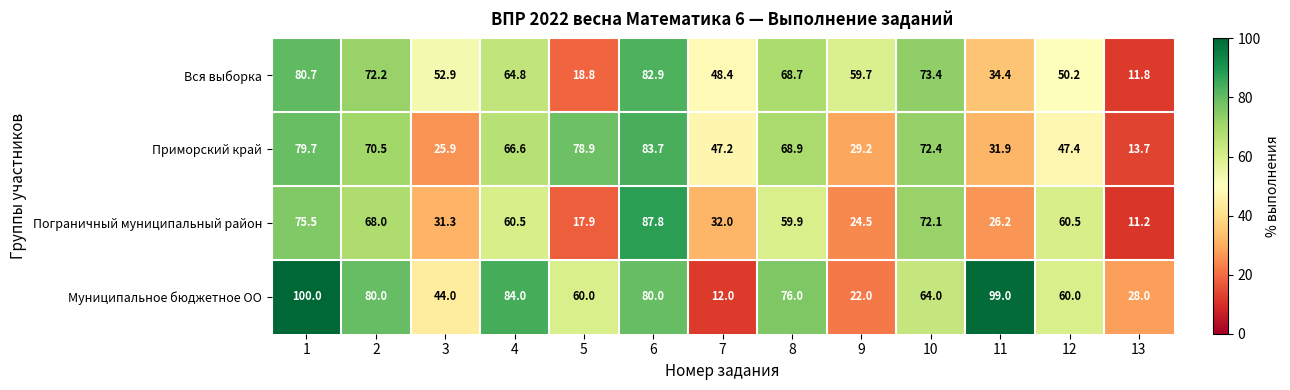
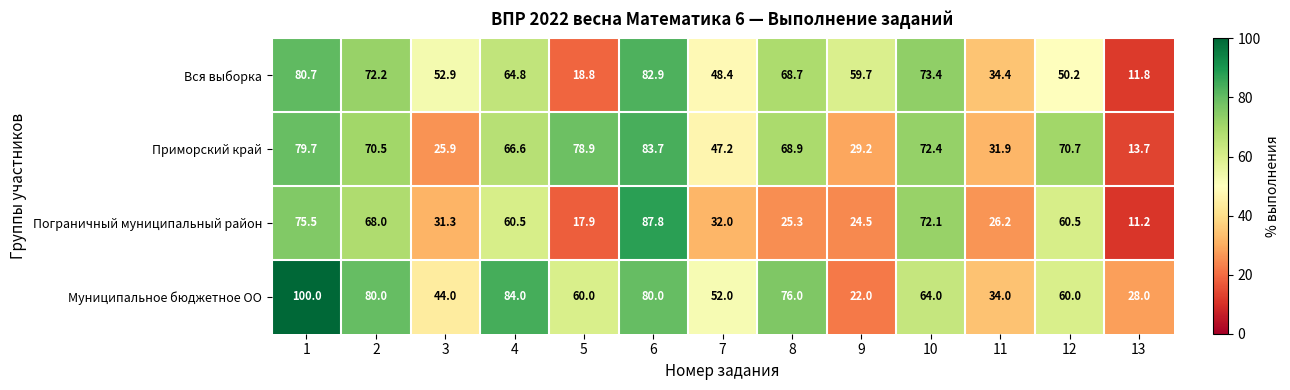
  {
    "Вся выборка": {
      "1": 80.7,
      "2": 72.2,
      "3": 52.9,
      "4": 64.8,
      "5": 18.8,
      "6": 82.9,
      "7": 48.4,
      "8": 68.7,
      "9": 59.7,
      "10": 73.4,
      "11": 34.4,
      "12": 50.2,
      "13": 11.8
    },
    "Приморский край": {
      "1": 79.7,
      "2": 70.5,
      "3": 25.9,
      "4": 66.6,
      "5": 78.9,
      "6": 83.7,
      "7": 47.2,
      "8": 68.9,
      "9": 29.2,
      "10": 72.4,
      "11": 31.9,
-     "12": 47.4,
+     "12": 70.7,
      "13": 13.7
    },
    "Пограничный муниципальный район": {
      "1": 75.5,
      "2": 68.0,
      "3": 31.3,
      "4": 60.5,
      "5": 17.9,
      "6": 87.8,
      "7": 32.0,
-     "8": 59.9,
+     "8": 25.3,
      "9": 24.5,
      "10": 72.1,
      "11": 26.2,
      "12": 60.5,
      "13": 11.2
    },
    "Муниципальное бюджетное ОО": {
      "1": 100.0,
      "2": 80.0,
      "3": 44.0,
      "4": 84.0,
      "5": 60.0,
      "6": 80.0,
-     "7": 12.0,
+     "7": 52.0,
      "8": 76.0,
      "9": 22.0,
      "10": 64.0,
-     "11": 99.0,
+     "11": 34.0,
      "12": 60.0,
      "13": 28.0
    }
  }
